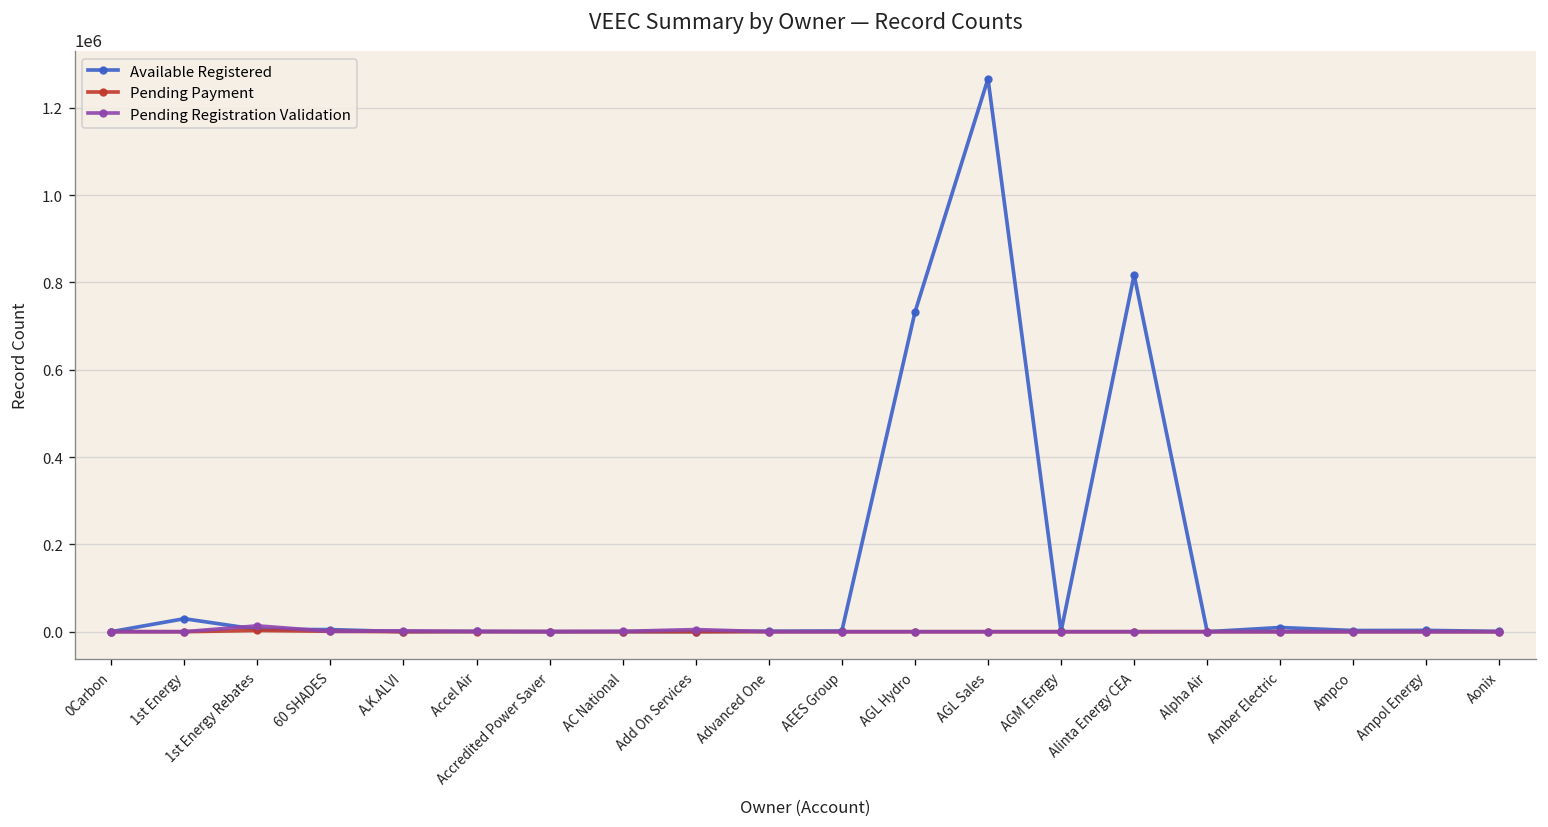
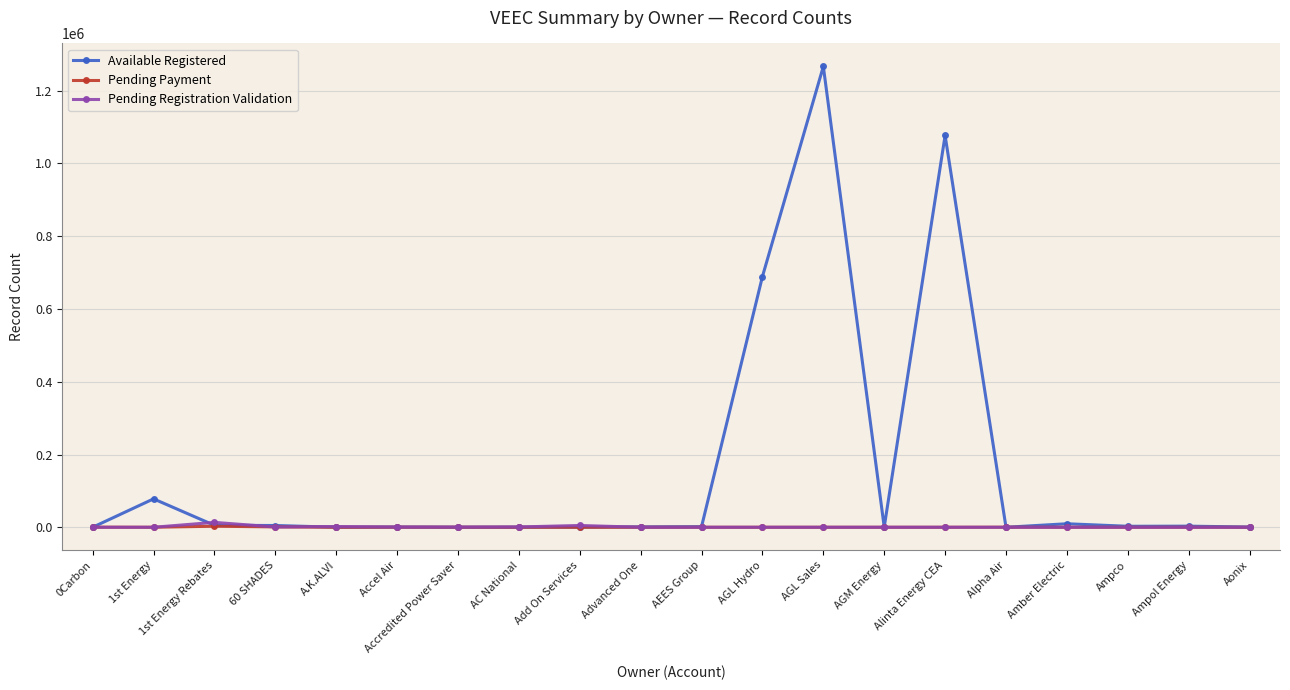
  {
    "Available Registered": {
-     "1st Energy": 30000,
-     "AGL Hydro": 730000,
+     "1st Energy": 80000,
+     "AGL Hydro": 690000,
      "AGL Sales": 1270000,
-     "Alinta Energy CEA": 820000,
+     "Alinta Energy CEA": 1080000,
      "Amber Electric": 10000
    },
    "Pending Registration Validation": {
      "1st Energy Rebates": 10000
    }
  }
